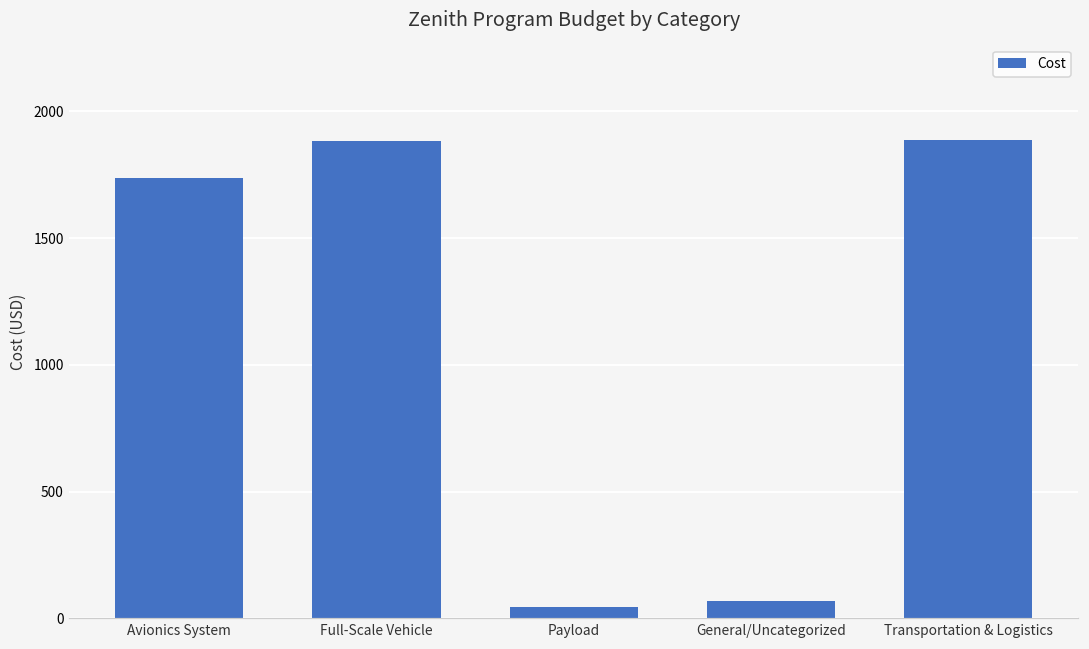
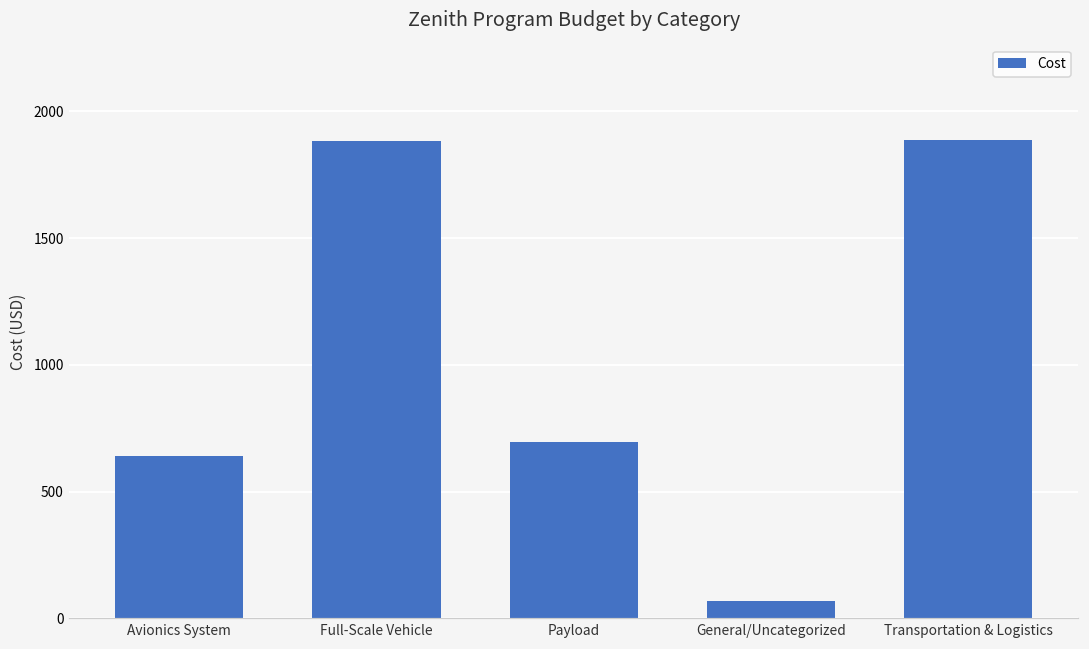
  {
-   "Avionics System": 1740,
+   "Avionics System": 640,
    "Full-Scale Vehicle": 1880,
-   "Payload": 40,
+   "Payload": 690,
    "General/Uncategorized": 70,
    "Transportation & Logistics": 1890
  }
